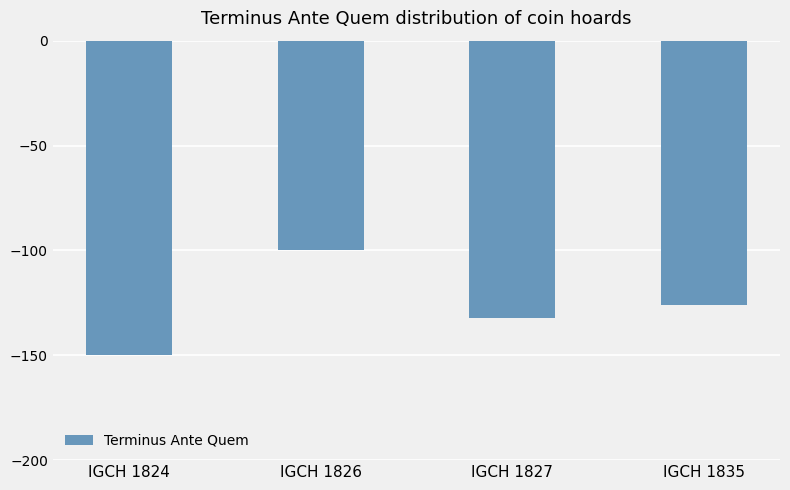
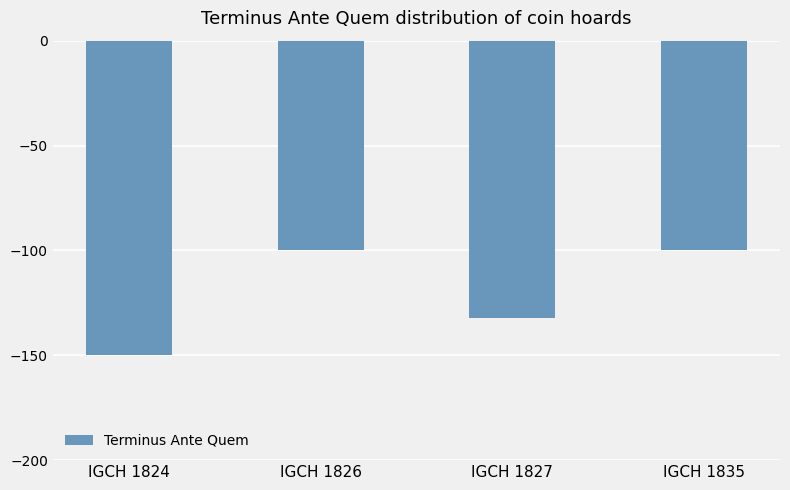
  {
    "IGCH 1824": -150,
    "IGCH 1826": -100,
    "IGCH 1827": -132,
-   "IGCH 1835": -126
+   "IGCH 1835": -100
  }
